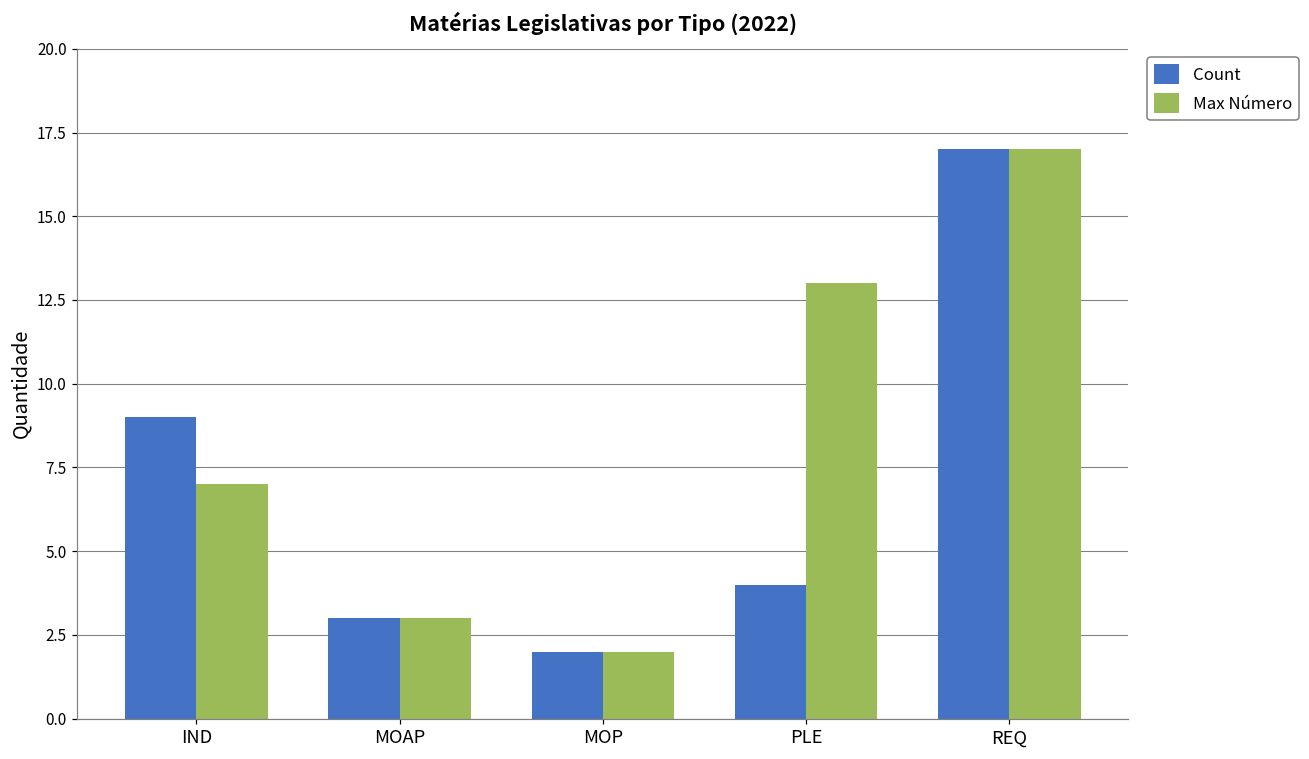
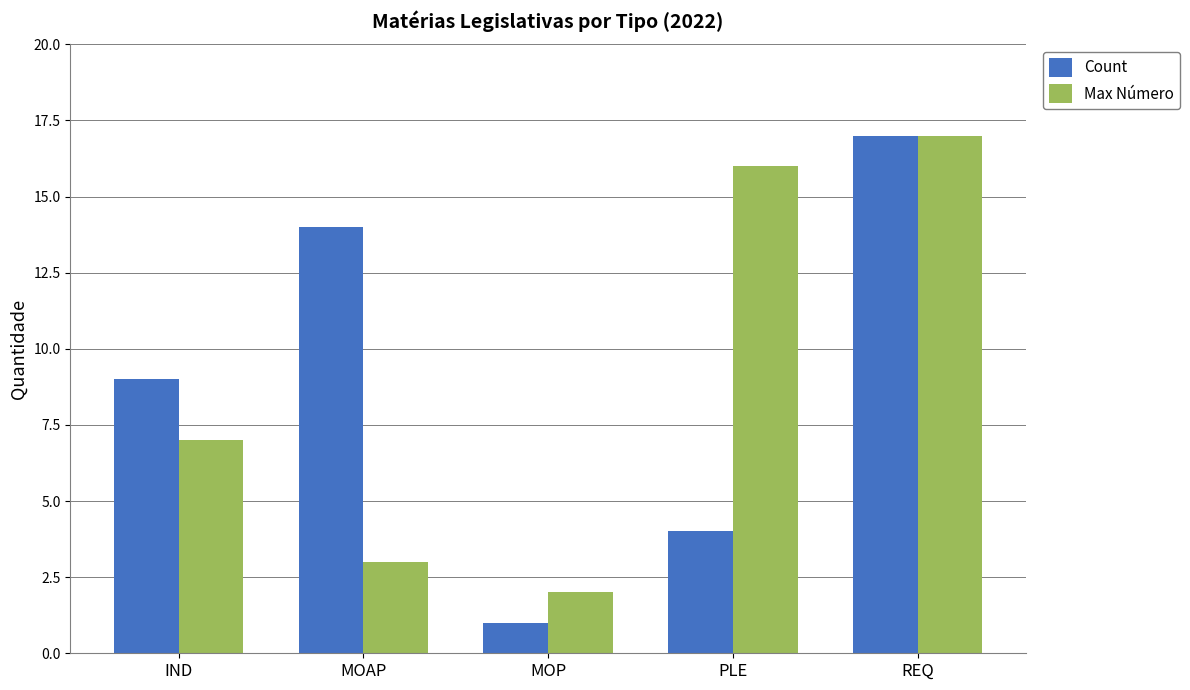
  {
    "Count": {
      "IND": 9,
-     "MOAP": 3,
-     "MOP": 2,
+     "MOAP": 14,
+     "MOP": 1,
      "PLE": 4,
      "REQ": 17
    },
    "Max Número": {
      "IND": 7,
      "MOAP": 3,
      "MOP": 2,
-     "PLE": 13,
+     "PLE": 16,
      "REQ": 17
    }
  }
